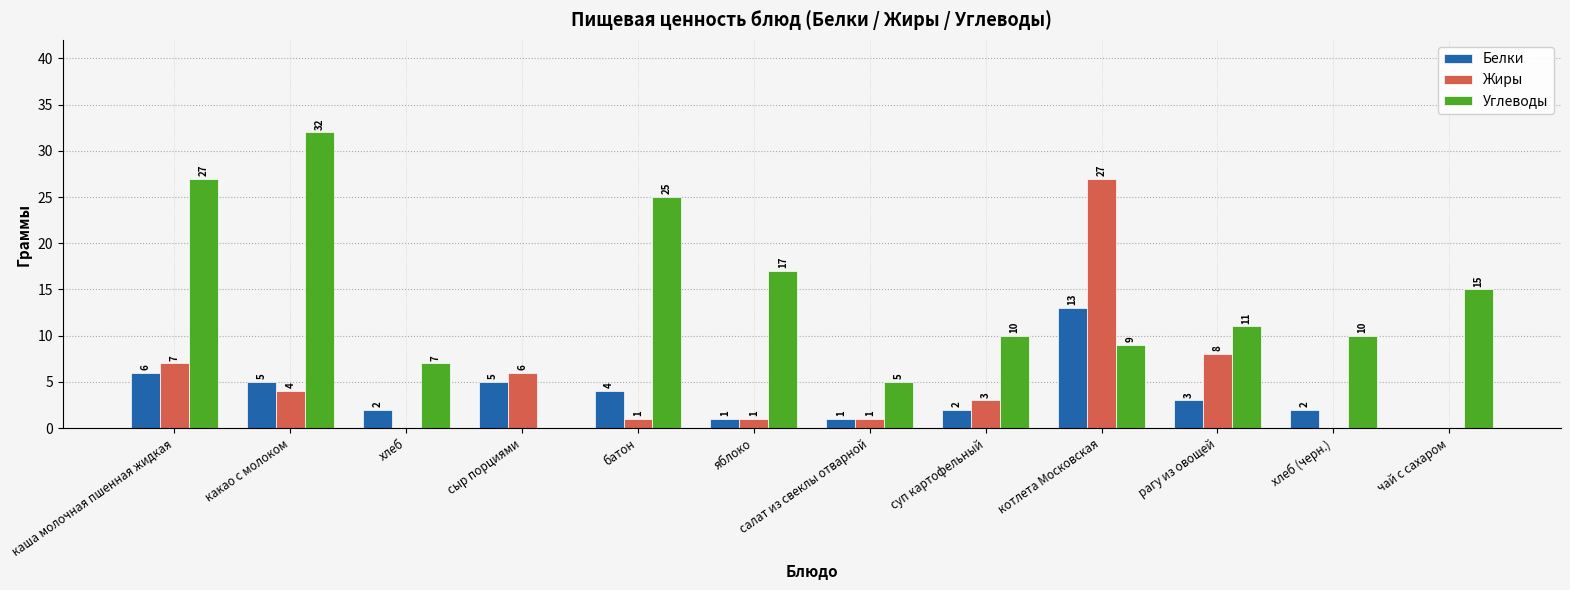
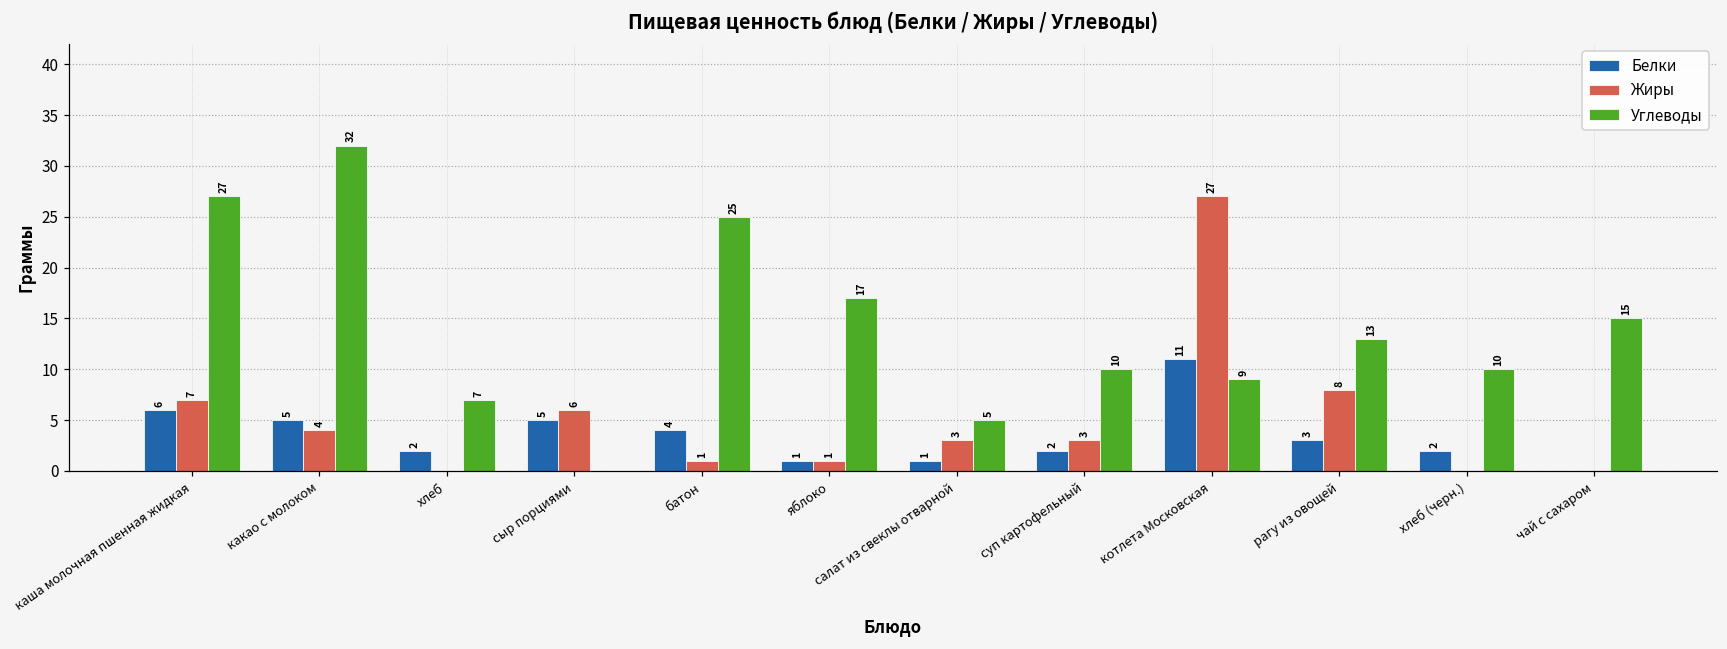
  {
    "Белки": {
      "каша молочная пшенная жидкая": 6,
      "какао с молоком": 5,
      "хлеб": 2,
      "сыр порциями": 5,
      "батон": 4,
      "яблоко": 1,
      "салат из свеклы отварной": 1,
      "суп картофельный": 2,
-     "котлета Московская": 13,
+     "котлета Московская": 11,
      "рагу из овощей": 3,
      "хлеб (черн.)": 2
    },
    "Жиры": {
      "каша молочная пшенная жидкая": 7,
      "какао с молоком": 4,
      "сыр порциями": 6,
      "батон": 1,
      "яблоко": 1,
-     "салат из свеклы отварной": 1,
+     "салат из свеклы отварной": 3,
      "суп картофельный": 3,
      "котлета Московская": 27,
      "рагу из овощей": 8
    },
    "Углеводы": {
      "каша молочная пшенная жидкая": 27,
      "какао с молоком": 32,
      "хлеб": 7,
      "батон": 25,
      "яблоко": 17,
      "салат из свеклы отварной": 5,
      "суп картофельный": 10,
      "котлета Московская": 9,
-     "рагу из овощей": 11,
+     "рагу из овощей": 13,
      "хлеб (черн.)": 10,
      "чай с сахаром": 15
    }
  }
